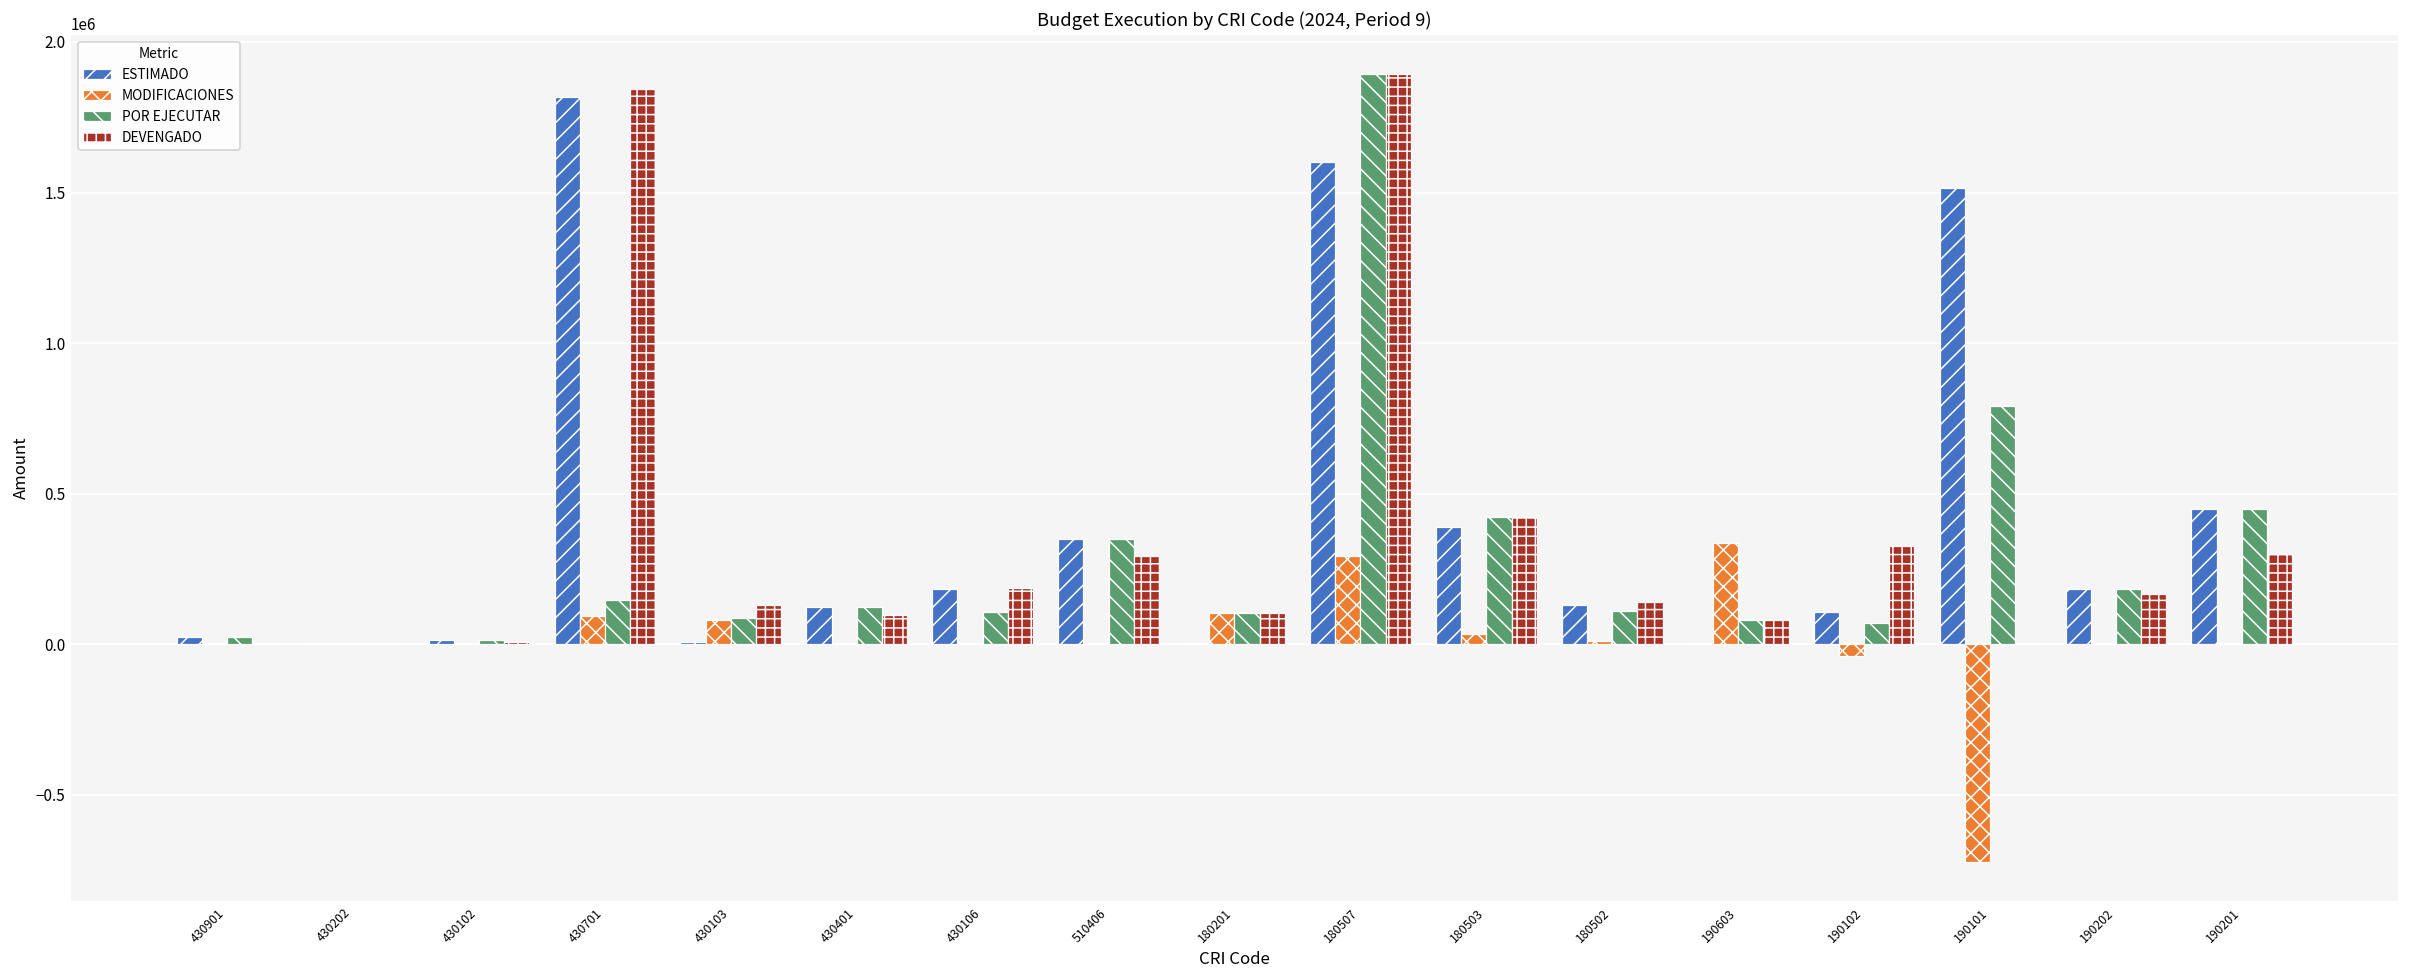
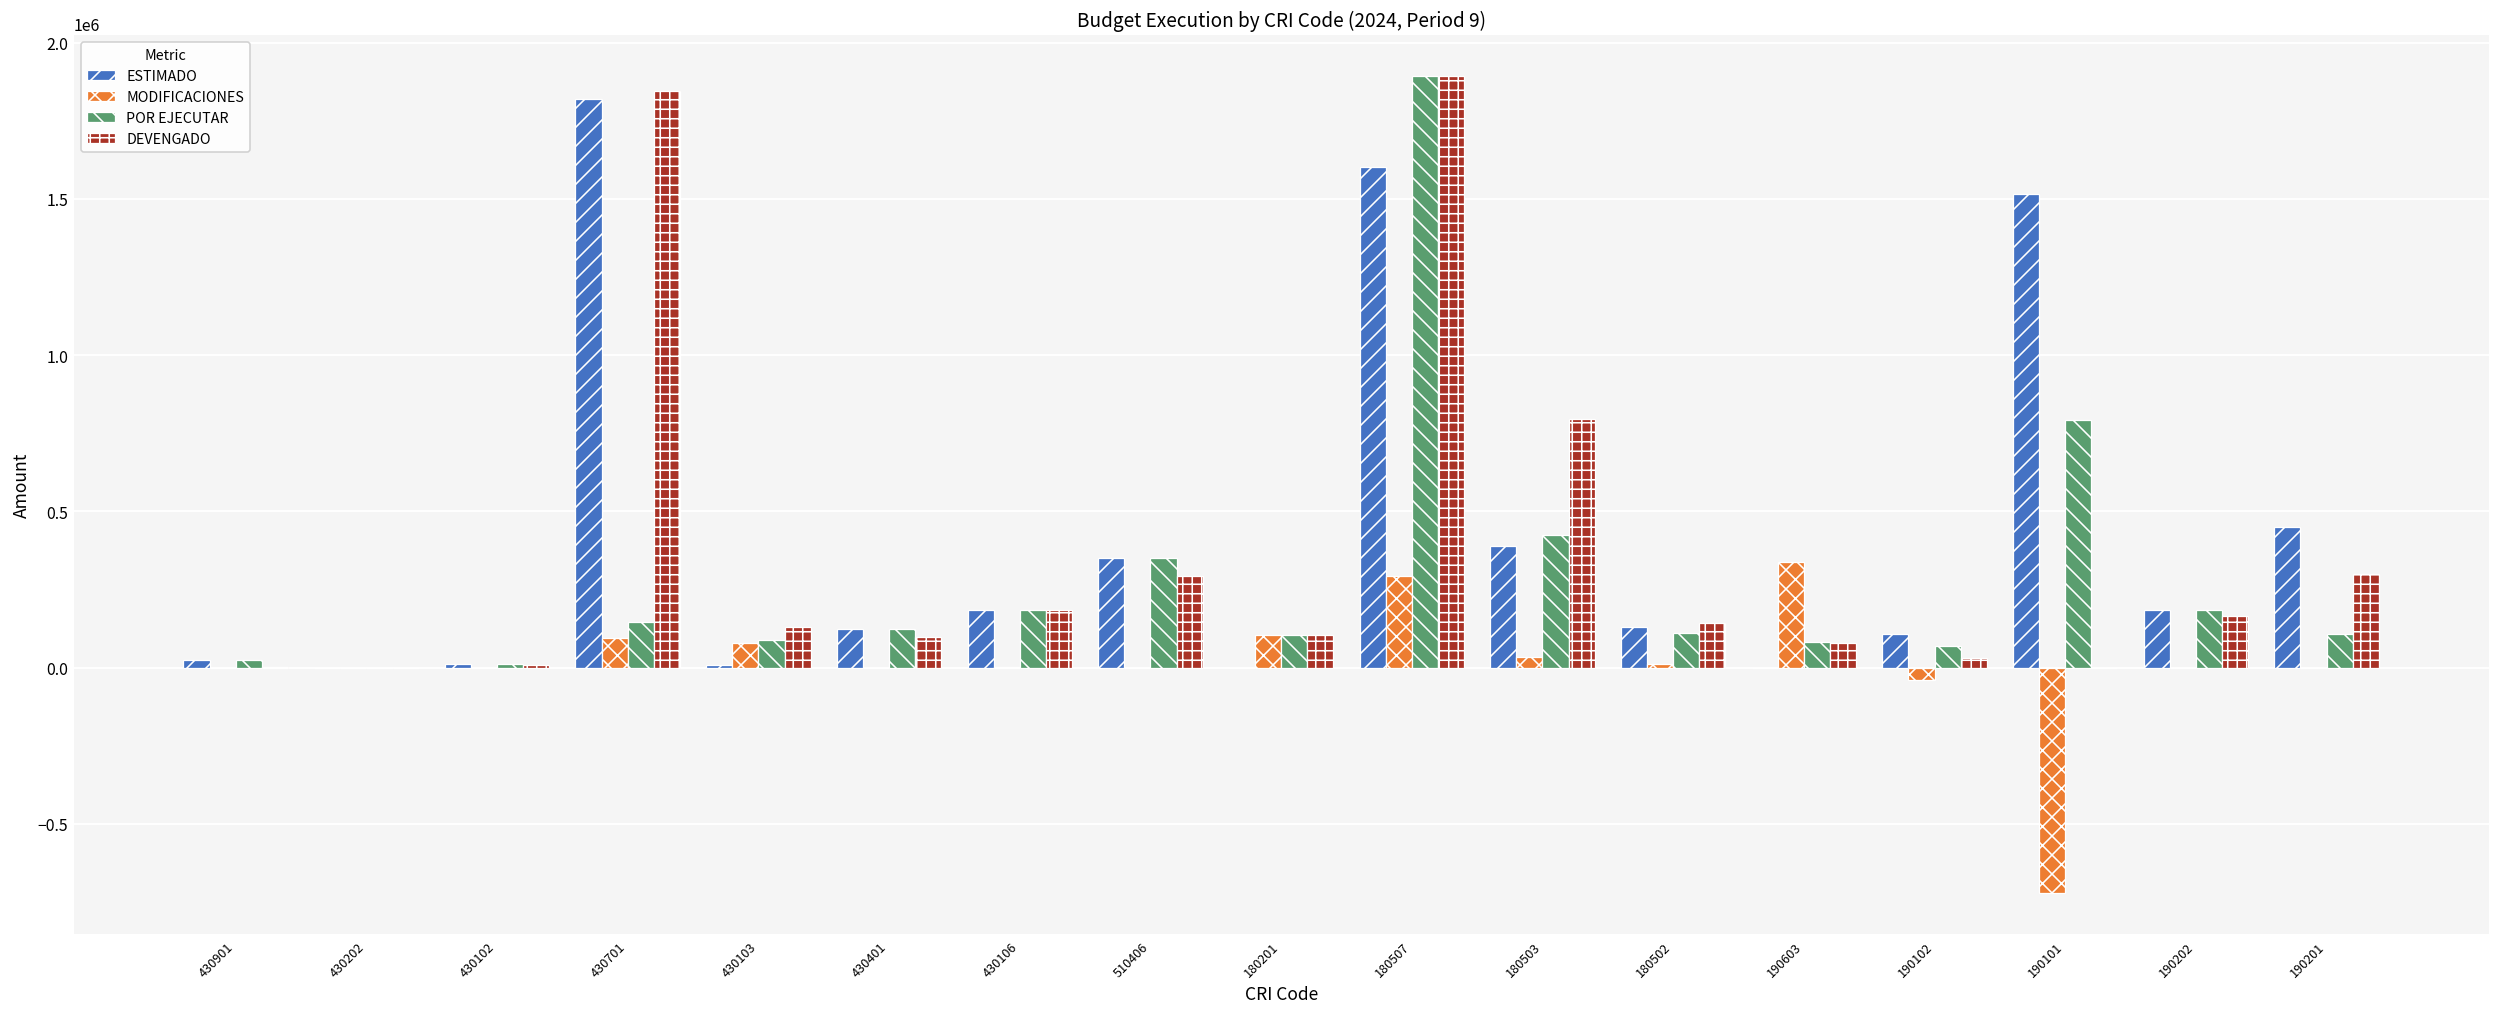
  {
    "ESTIMADO": {
      "430901": 30000,
      "430102": 10000,
      "430701": 1820000,
      "430401": 130000,
      "430106": 190000,
      "510406": 350000,
      "180201": 0,
      "180507": 1600000,
      "180503": 390000,
      "180502": 130000,
      "190603": 0,
      "190102": 110000,
      "190101": 1520000,
      "190202": 190000,
      "190201": 450000
    },
    "MODIFICACIONES": {
      "430901": 0,
      "430202": 0,
      "430102": 0,
      "430701": 90000,
      "430103": 80000,
      "430401": 0,
      "510406": 0,
      "180201": 110000,
      "180507": 290000,
      "180503": 30000,
      "180502": 10000,
      "190603": 340000,
      "190102": -40000,
      "190101": -720000,
      "190202": 0,
      "190201": 0
    },
    "POR EJECUTAR": {
      "430901": 30000,
      "430102": 10000,
      "430701": 150000,
      "430103": 90000,
      "430401": 130000,
-     "430106": 110000,
+     "430106": 190000,
      "510406": 350000,
      "180201": 110000,
      "180507": 1890000,
      "180503": 420000,
      "180502": 110000,
      "190603": 80000,
      "190102": 70000,
      "190101": 790000,
      "190202": 190000,
-     "190201": 450000
+     "190201": 110000
    },
    "DEVENGADO": {
      "430202": 0,
      "430701": 1840000,
      "430103": 130000,
      "430401": 100000,
      "430106": 190000,
      "510406": 290000,
      "180201": 110000,
      "180507": 1890000,
-     "180503": 420000,
+     "180503": 790000,
      "180502": 140000,
      "190603": 80000,
-     "190102": 330000,
+     "190102": 30000,
      "190101": 0,
      "190202": 170000,
      "190201": 300000
    }
  }
